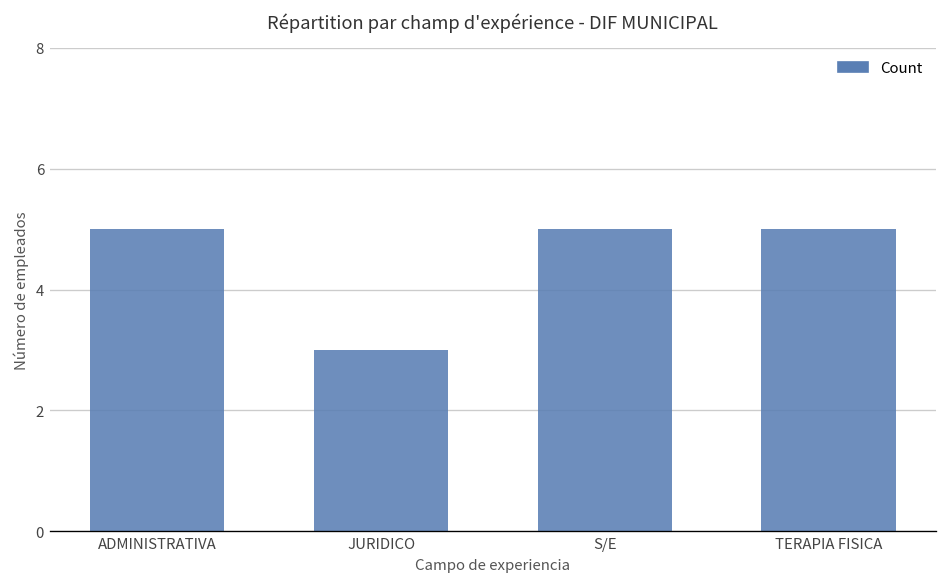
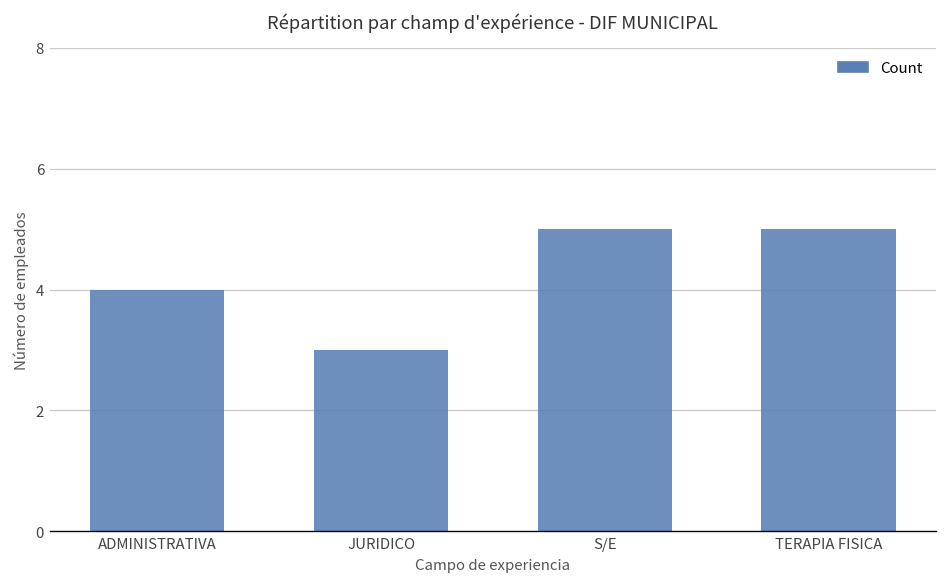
  {
-   "ADMINISTRATIVA": 5,
+   "ADMINISTRATIVA": 4,
    "JURIDICO": 3,
    "S/E": 5,
    "TERAPIA FISICA": 5
  }
